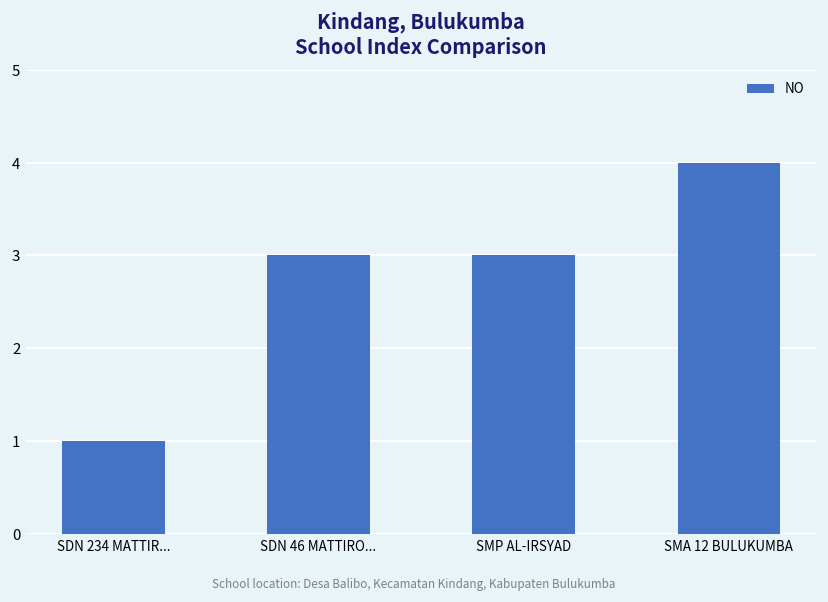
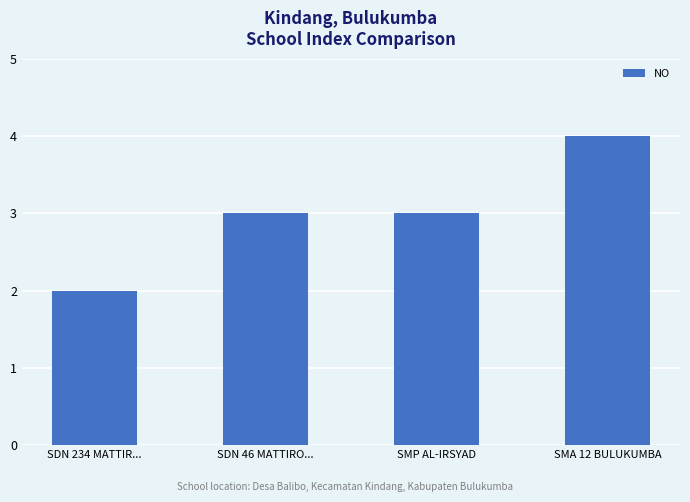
  {
-   "SDN 234 MATTIR...": 1,
+   "SDN 234 MATTIR...": 2,
    "SDN 46 MATTIRO...": 3,
    "SMP AL-IRSYAD": 3,
    "SMA 12 BULUKUMBA": 4
  }
